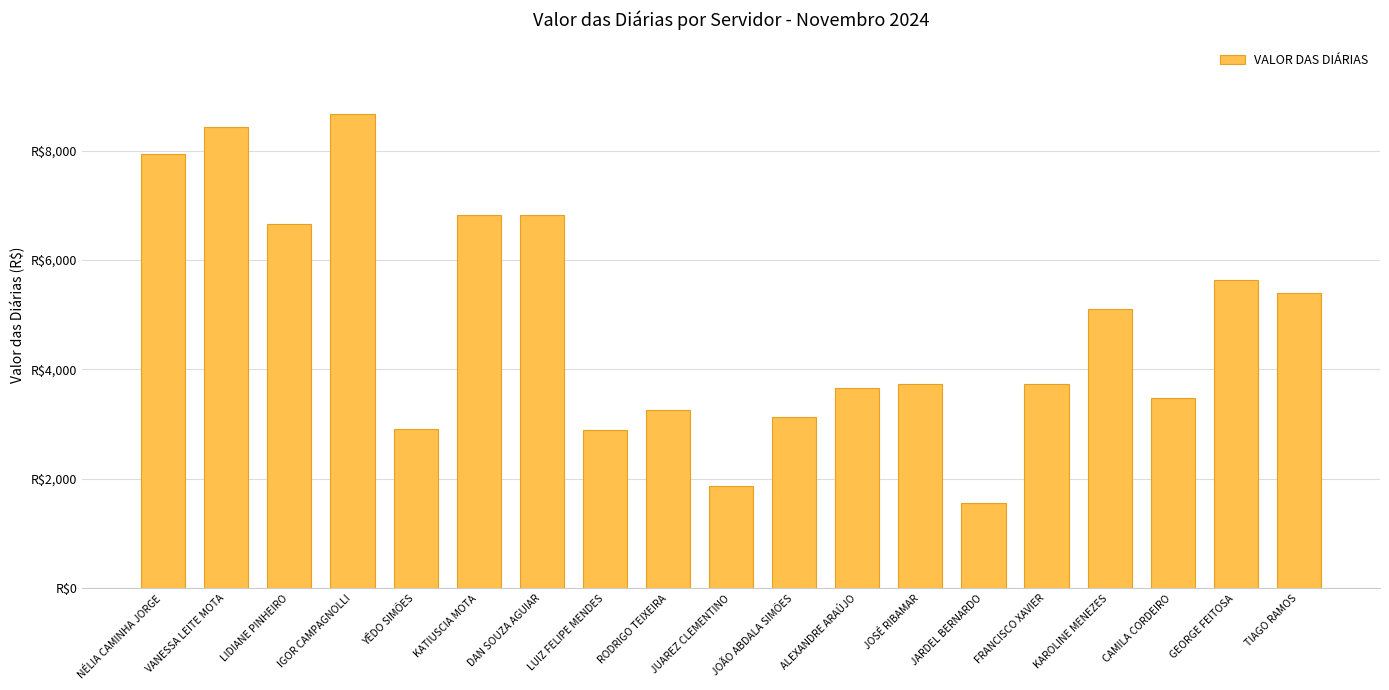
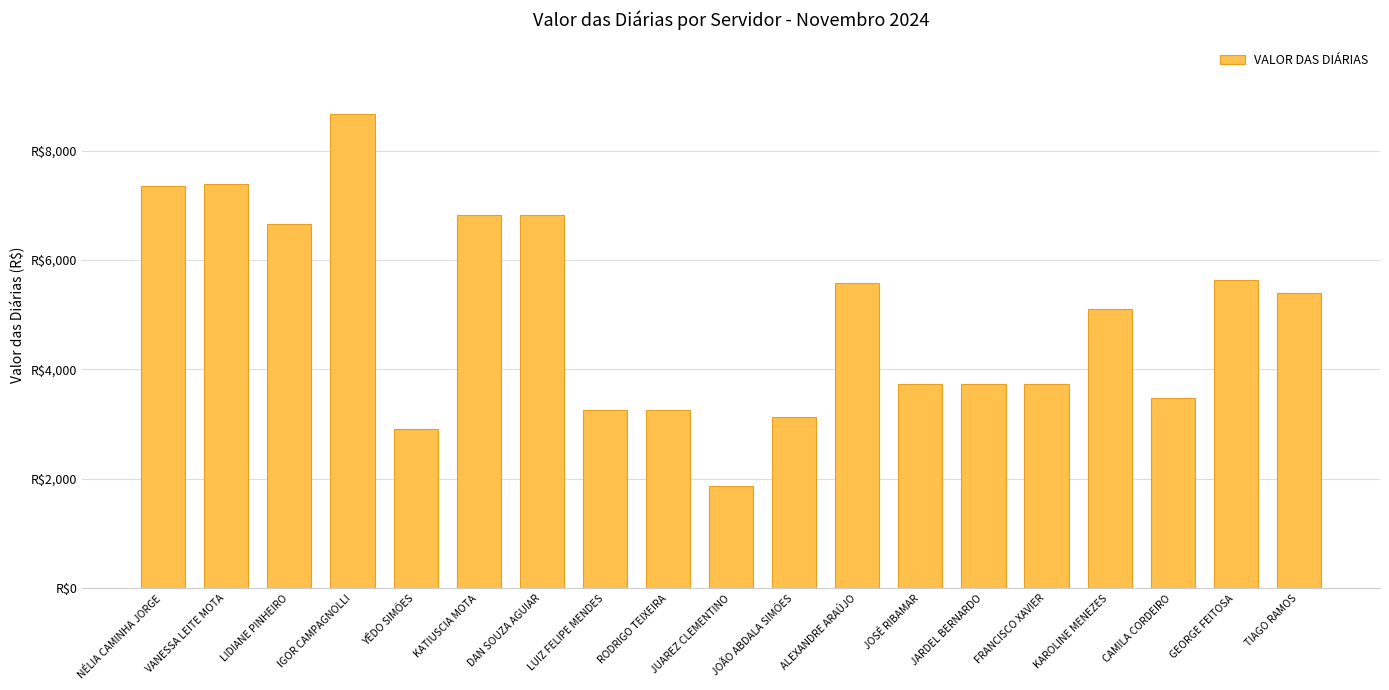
  {
-   "NÉLIA CAMINHA JORGE": "R$7,900",
-   "VANESSA LEITE MOTA": "R$8,400",
+   "NÉLIA CAMINHA JORGE": "R$7,300",
+   "VANESSA LEITE MOTA": "R$7,400",
    "LIDIANE PINHEIRO": "R$6,700",
    "IGOR CAMPAGNOLLI": "R$8,700",
    "YÊDO SIMÕES": "R$2,900",
    "KATIUSCIA MOTA": "R$6,800",
    "DAN SOUZA AGUIAR": "R$6,800",
-   "LUIZ FELIPE MENDES": "R$2,900",
+   "LUIZ FELIPE MENDES": "R$3,300",
    "RODRIGO TEIXEIRA": "R$3,300",
    "JUAREZ CLEMENTINO": "R$1,900",
    "JOÃO ABDALA SIMÕES": "R$3,100",
-   "ALEXANDRE ARAÚJO": "R$3,700",
+   "ALEXANDRE ARAÚJO": "R$5,600",
    "JOSÉ RIBAMAR": "R$3,700",
-   "JARDEL BERNARDO": "R$1,600",
+   "JARDEL BERNARDO": "R$3,700",
    "FRANCISCO XAVIER": "R$3,700",
    "KAROLINE MENEZES": "R$5,100",
    "CAMILA CORDEIRO": "R$3,500",
    "GEORGE FEITOSA": "R$5,600",
    "TIAGO RAMOS": "R$5,400"
  }
